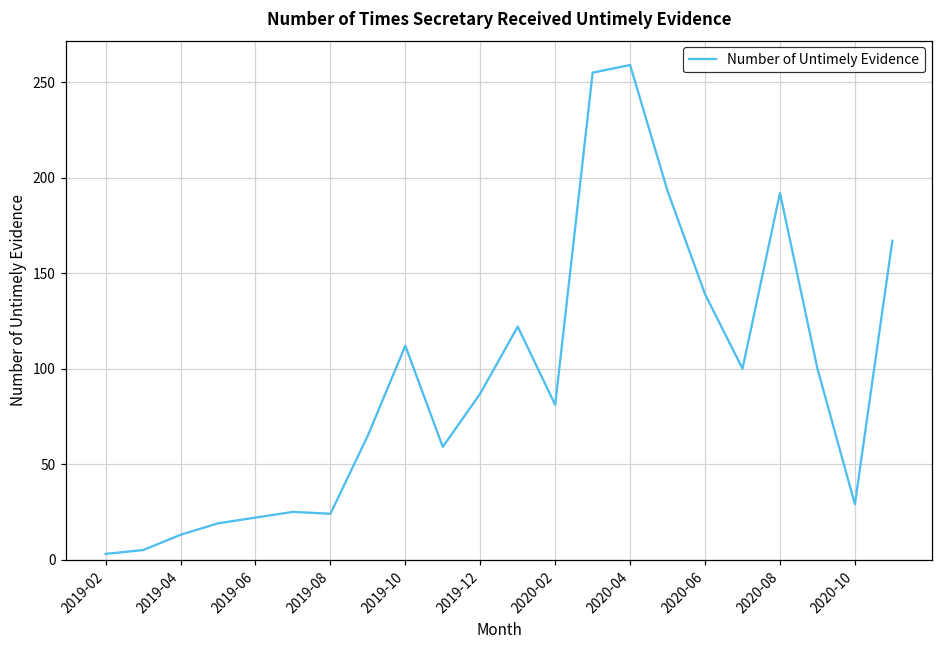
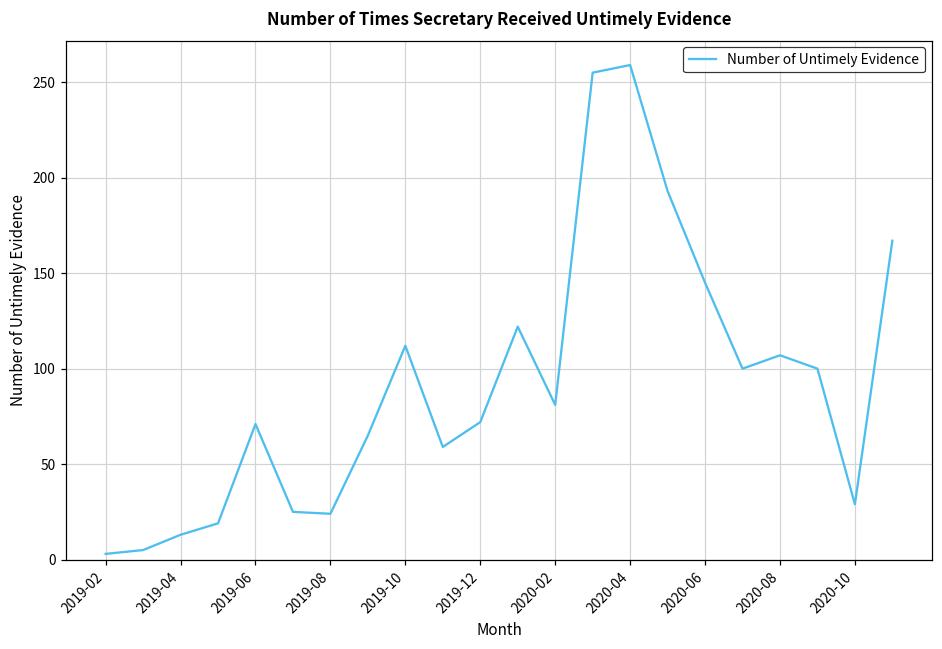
  {
    "2019-02": 3,
    "2019-04": 13,
-   "2019-06": 22,
+   "2019-06": 71,
    "2019-08": 24,
    "2019-10": 112,
-   "2019-12": 87,
+   "2019-12": 72,
    "2020-02": 81,
    "2020-04": 259,
-   "2020-06": 139,
-   "2020-08": 192,
+   "2020-06": 145,
+   "2020-08": 107,
    "2020-10": 29
  }
